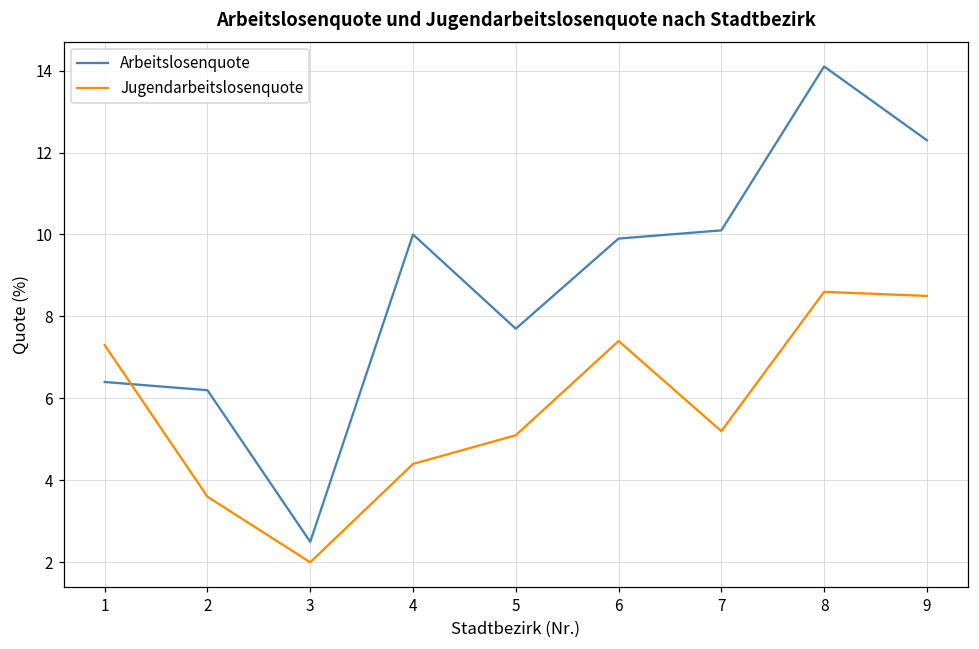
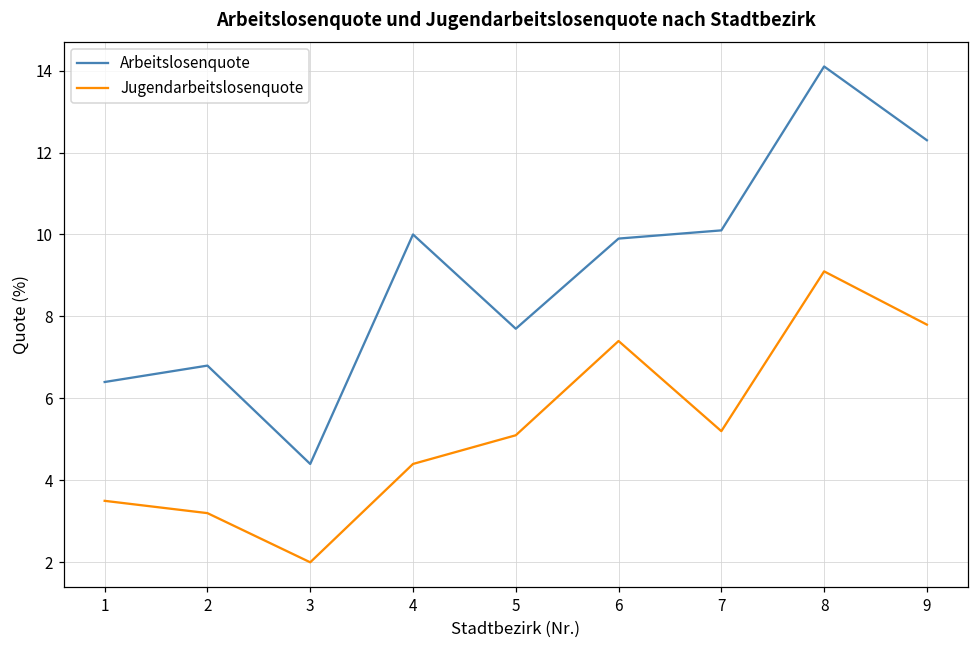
  {
    "Arbeitslosenquote": {
      "1": 6.4,
-     "2": 6.2,
-     "3": 2.5,
+     "2": 6.8,
+     "3": 4.4,
      "4": 10.0,
      "5": 7.7,
      "6": 9.9,
      "7": 10.1,
      "8": 14.1,
      "9": 12.3
    },
    "Jugendarbeitslosenquote": {
-     "1": 7.3,
-     "2": 3.6,
+     "1": 3.5,
+     "2": 3.2,
      "3": 2.0,
      "4": 4.4,
      "5": 5.1,
      "6": 7.4,
      "7": 5.2,
-     "8": 8.6,
-     "9": 8.5
+     "8": 9.1,
+     "9": 7.8
    }
  }
